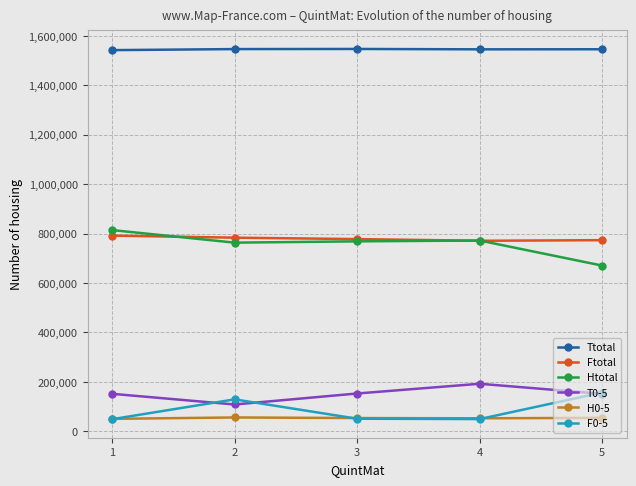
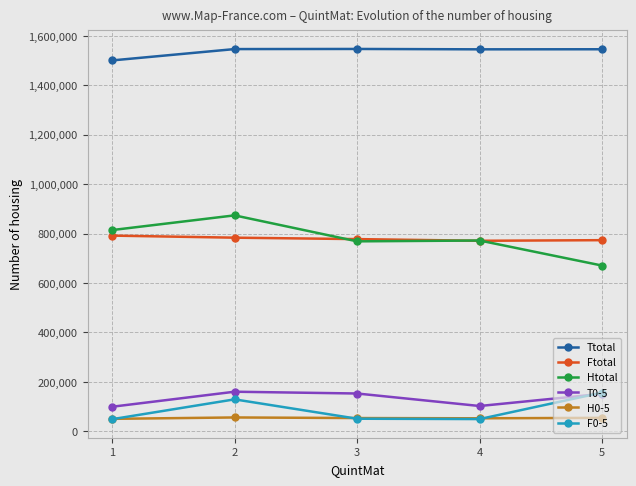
  {
    "Ttotal": {
-     "1": "1,540,000",
+     "1": "1,500,000",
      "2": "1,550,000",
      "3": "1,550,000",
      "4": "1,550,000",
      "5": "1,550,000"
    },
    "Htotal": {
      "1": "810,000",
-     "2": "760,000",
+     "2": "870,000",
      "5": "670,000"
    },
    "T0-5": {
-     "1": "150,000",
-     "2": "110,000",
+     "1": "100,000",
+     "2": "160,000",
      "3": "150,000",
-     "4": "190,000"
+     "4": "100,000"
    },
    "F0-5": {
      "2": "130,000"
    }
  }
